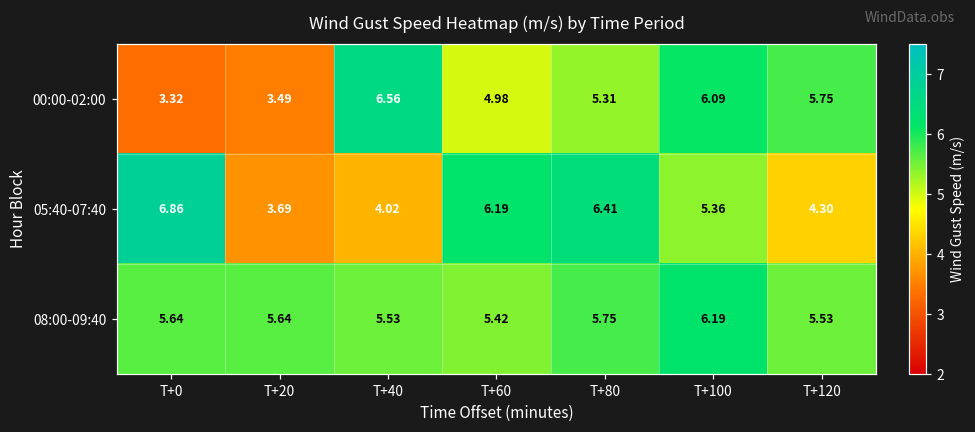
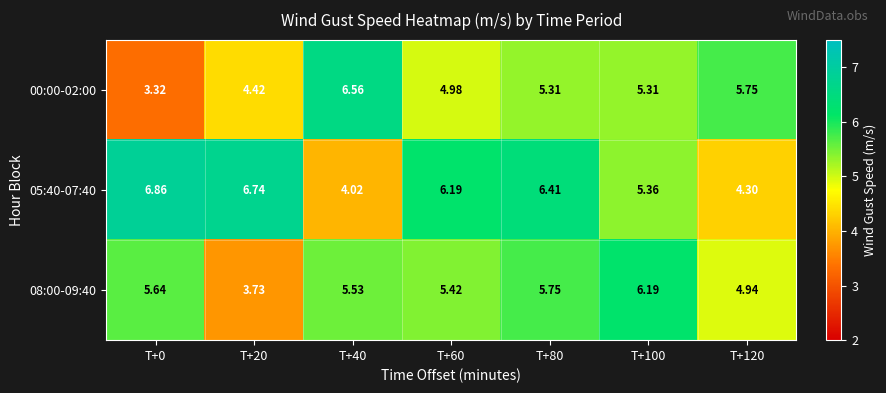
  {
    "00:00-02:00": {
      "T+0": 3.32,
-     "T+20": 3.49,
+     "T+20": 4.42,
      "T+40": 6.56,
      "T+60": 4.98,
      "T+80": 5.31,
-     "T+100": 6.09,
+     "T+100": 5.31,
      "T+120": 5.75
    },
    "05:40-07:40": {
      "T+0": 6.86,
-     "T+20": 3.69,
+     "T+20": 6.74,
      "T+40": 4.02,
      "T+60": 6.19,
      "T+80": 6.41,
      "T+100": 5.36,
      "T+120": 4.30
    },
    "08:00-09:40": {
      "T+0": 5.64,
-     "T+20": 5.64,
+     "T+20": 3.73,
      "T+40": 5.53,
      "T+60": 5.42,
      "T+80": 5.75,
      "T+100": 6.19,
-     "T+120": 5.53
+     "T+120": 4.94
    }
  }
